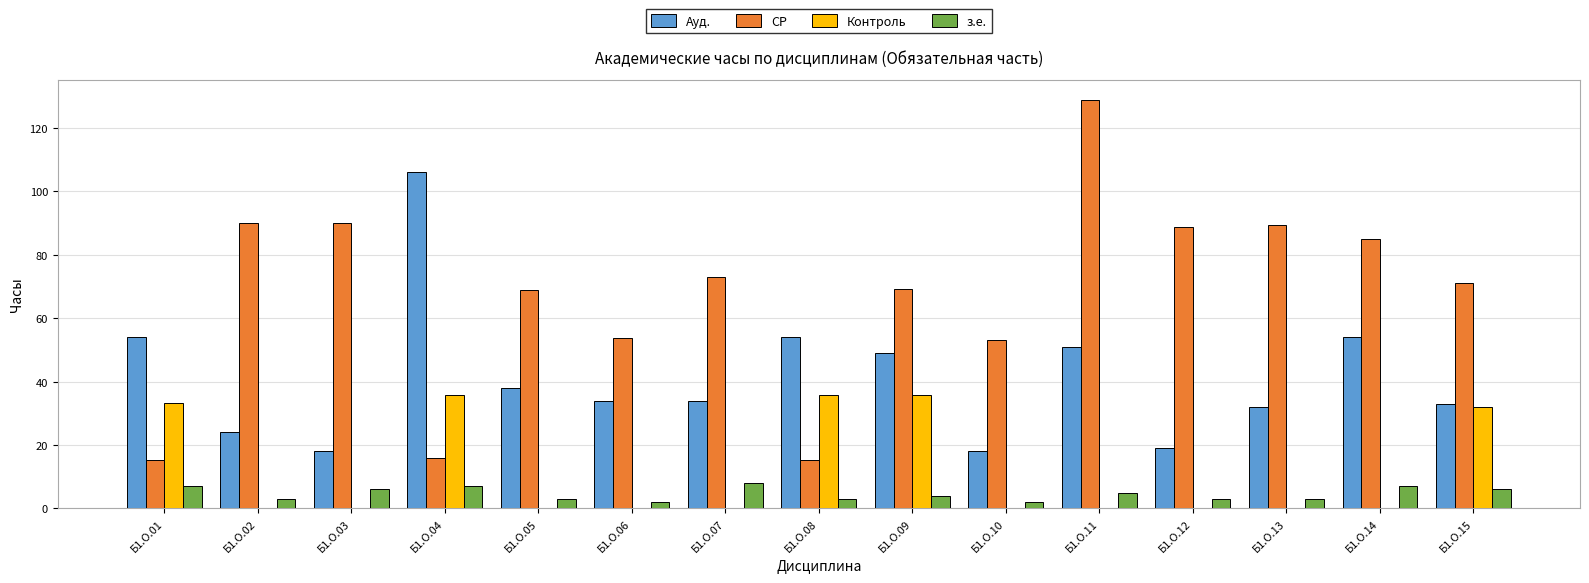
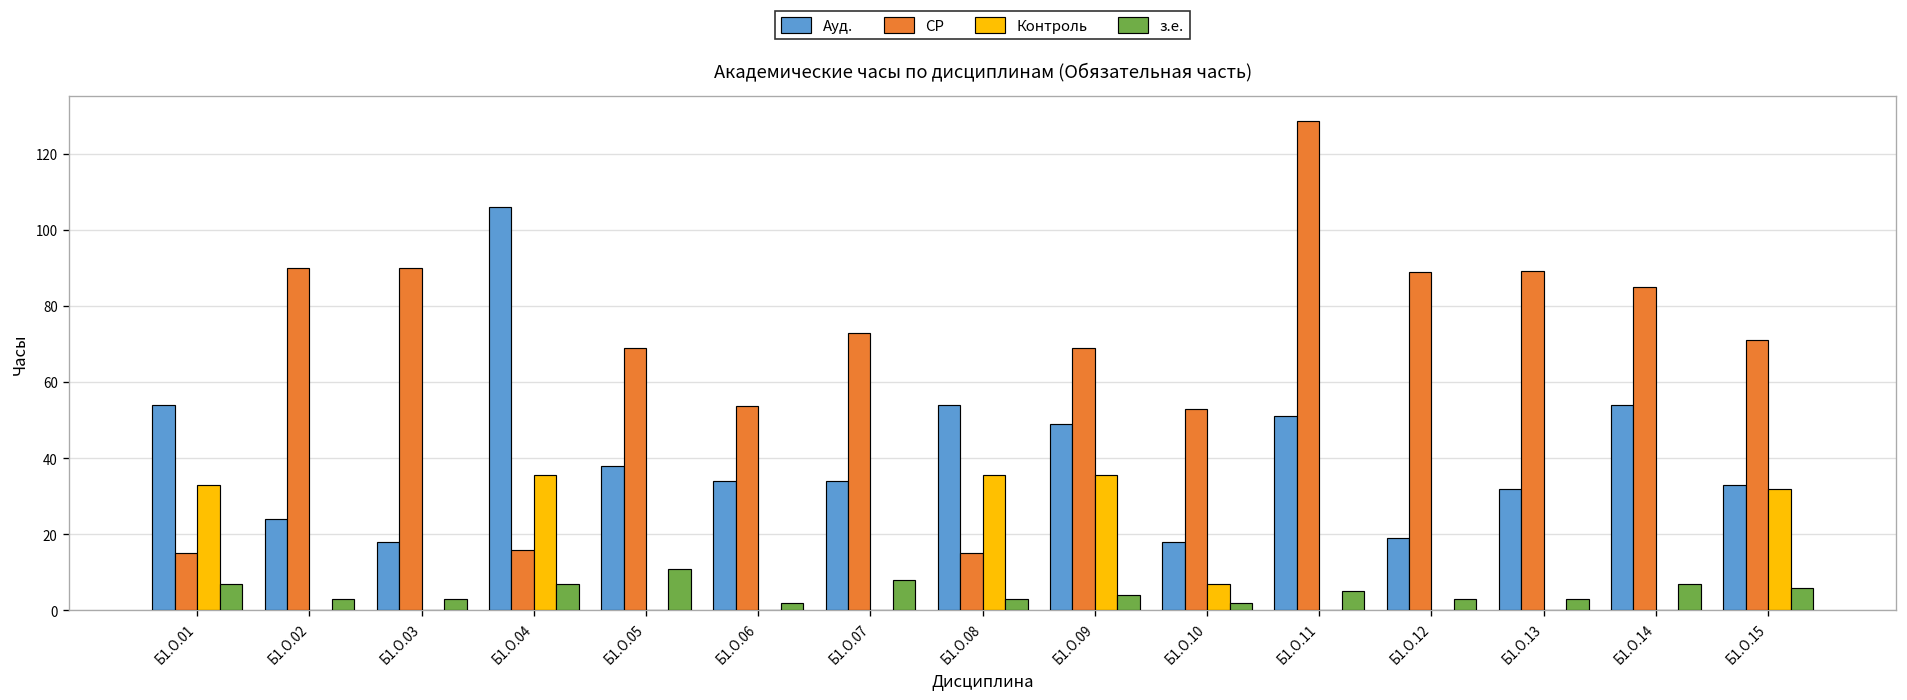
  {
    "Ауд.": {
      "Б1.О.01": 54,
      "Б1.О.02": 24,
      "Б1.О.03": 18,
      "Б1.О.04": 106,
      "Б1.О.05": 38,
      "Б1.О.06": 34,
      "Б1.О.07": 34,
      "Б1.О.08": 54,
      "Б1.О.09": 49,
      "Б1.О.10": 18,
      "Б1.О.11": 51,
      "Б1.О.12": 19,
      "Б1.О.13": 32,
      "Б1.О.14": 54,
      "Б1.О.15": 33
    },
    "СР": {
      "Б1.О.01": 15,
      "Б1.О.02": 90,
      "Б1.О.03": 90,
      "Б1.О.04": 16,
      "Б1.О.05": 69,
      "Б1.О.06": 54,
      "Б1.О.07": 73,
      "Б1.О.08": 15,
      "Б1.О.09": 69,
      "Б1.О.10": 53,
      "Б1.О.11": 129,
      "Б1.О.12": 89,
      "Б1.О.13": 89,
      "Б1.О.14": 85,
      "Б1.О.15": 71
    },
    "Контроль": {
      "Б1.О.01": 33,
      "Б1.О.02": 0,
      "Б1.О.03": 0,
      "Б1.О.04": 36,
      "Б1.О.05": 0,
      "Б1.О.06": 0,
      "Б1.О.07": 0,
      "Б1.О.08": 36,
      "Б1.О.09": 36,
-     "Б1.О.10": 0,
+     "Б1.О.10": 7,
      "Б1.О.11": 0,
      "Б1.О.12": 0,
      "Б1.О.13": 0,
      "Б1.О.14": 0,
      "Б1.О.15": 32
    },
    "з.е.": {
      "Б1.О.01": 7,
      "Б1.О.02": 3,
-     "Б1.О.03": 6,
+     "Б1.О.03": 3,
      "Б1.О.04": 7,
-     "Б1.О.05": 3,
+     "Б1.О.05": 11,
      "Б1.О.06": 2,
      "Б1.О.07": 8,
      "Б1.О.08": 3,
      "Б1.О.09": 4,
      "Б1.О.10": 2,
      "Б1.О.11": 5,
      "Б1.О.12": 3,
      "Б1.О.13": 3,
      "Б1.О.14": 7,
      "Б1.О.15": 6
    }
  }
